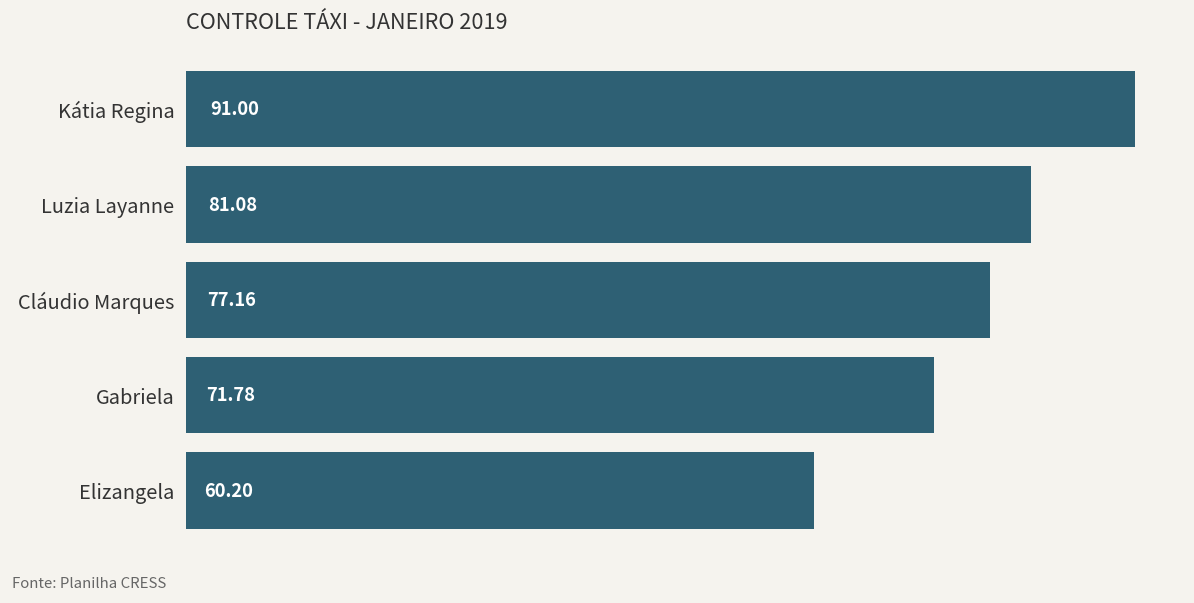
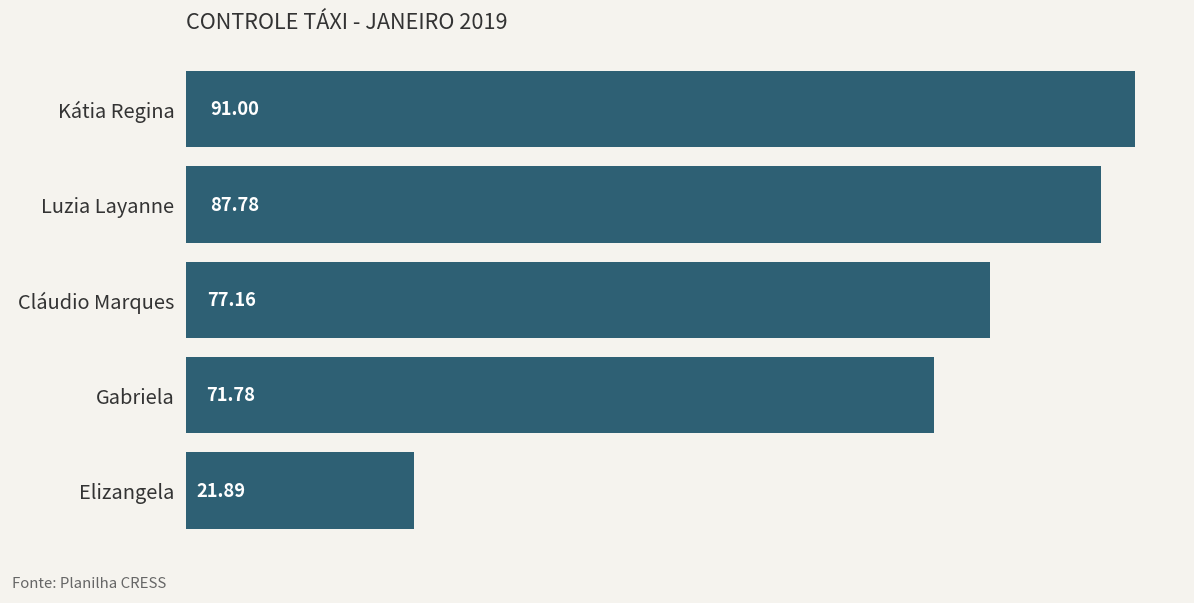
  {
    "Kátia Regina": 91.00,
-   "Luzia Layanne": 81.08,
+   "Luzia Layanne": 87.78,
    "Cláudio Marques": 77.16,
    "Gabriela": 71.78,
-   "Elizangela": 60.20
+   "Elizangela": 21.89
  }
